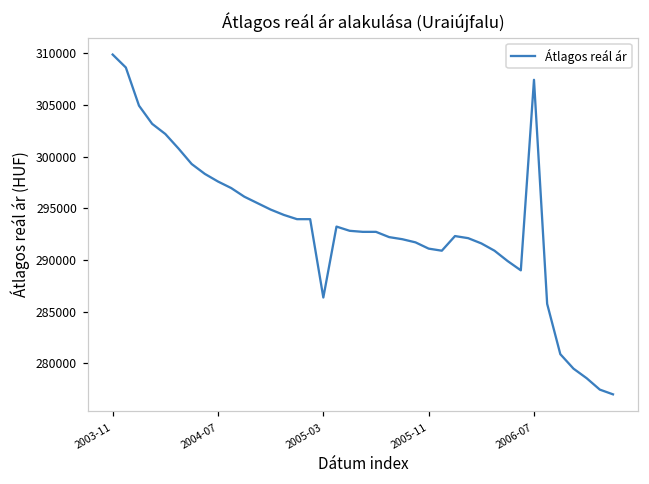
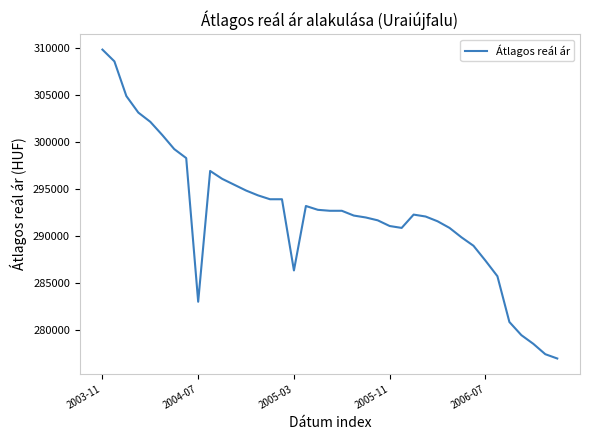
  {
    "2003-11": 310000,
-   "2004-07": 298000,
+   "2004-07": 283000,
    "2005-03": 286000,
    "2005-11": 291000,
-   "2006-07": 307000
+   "2006-07": 287000
  }
